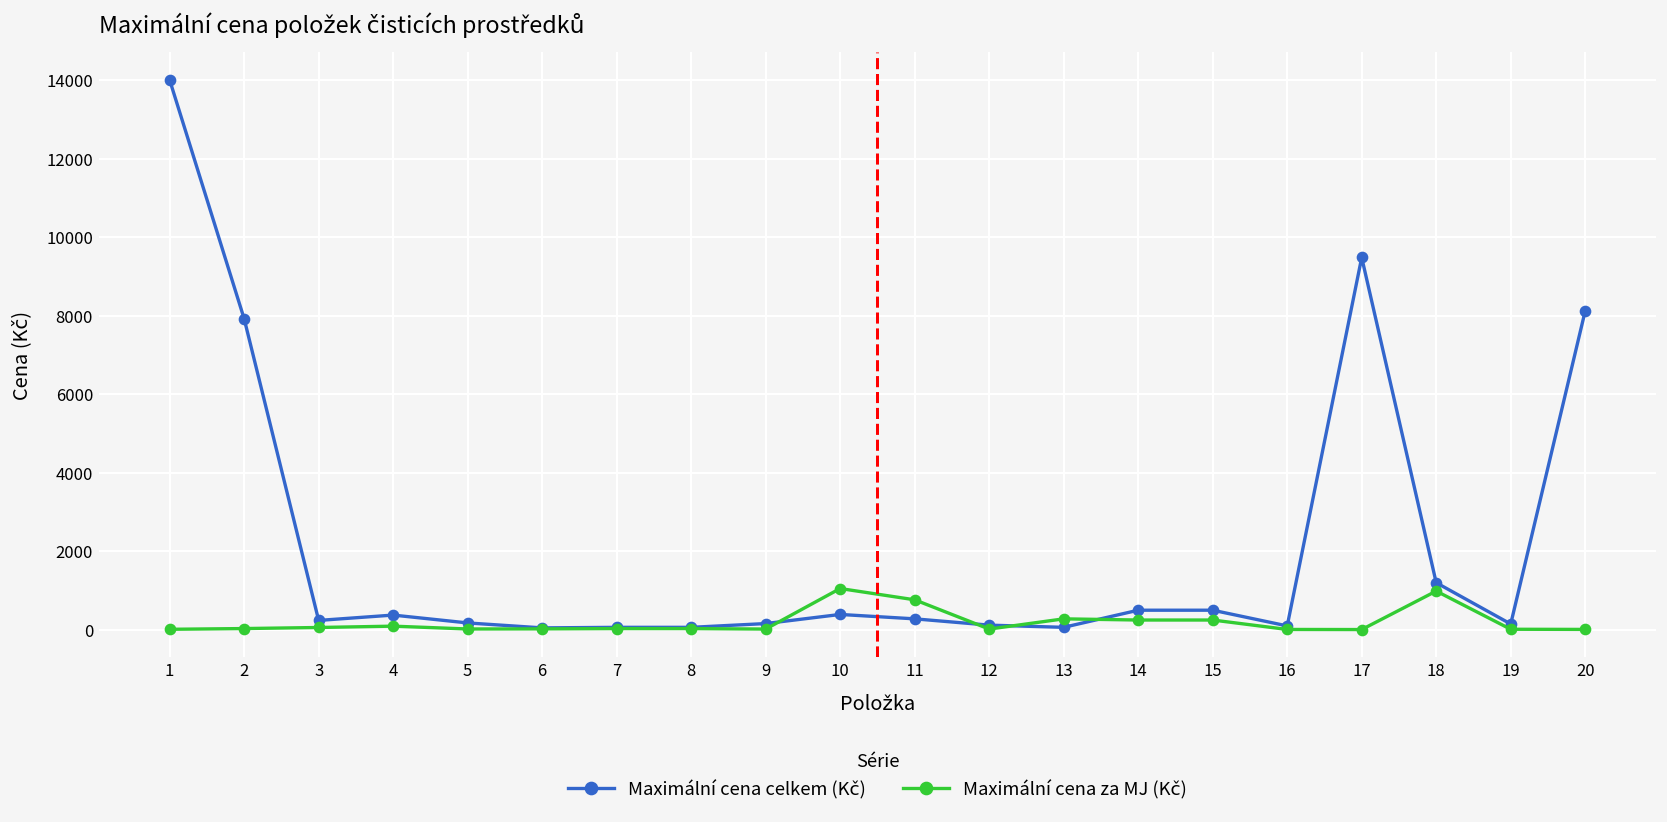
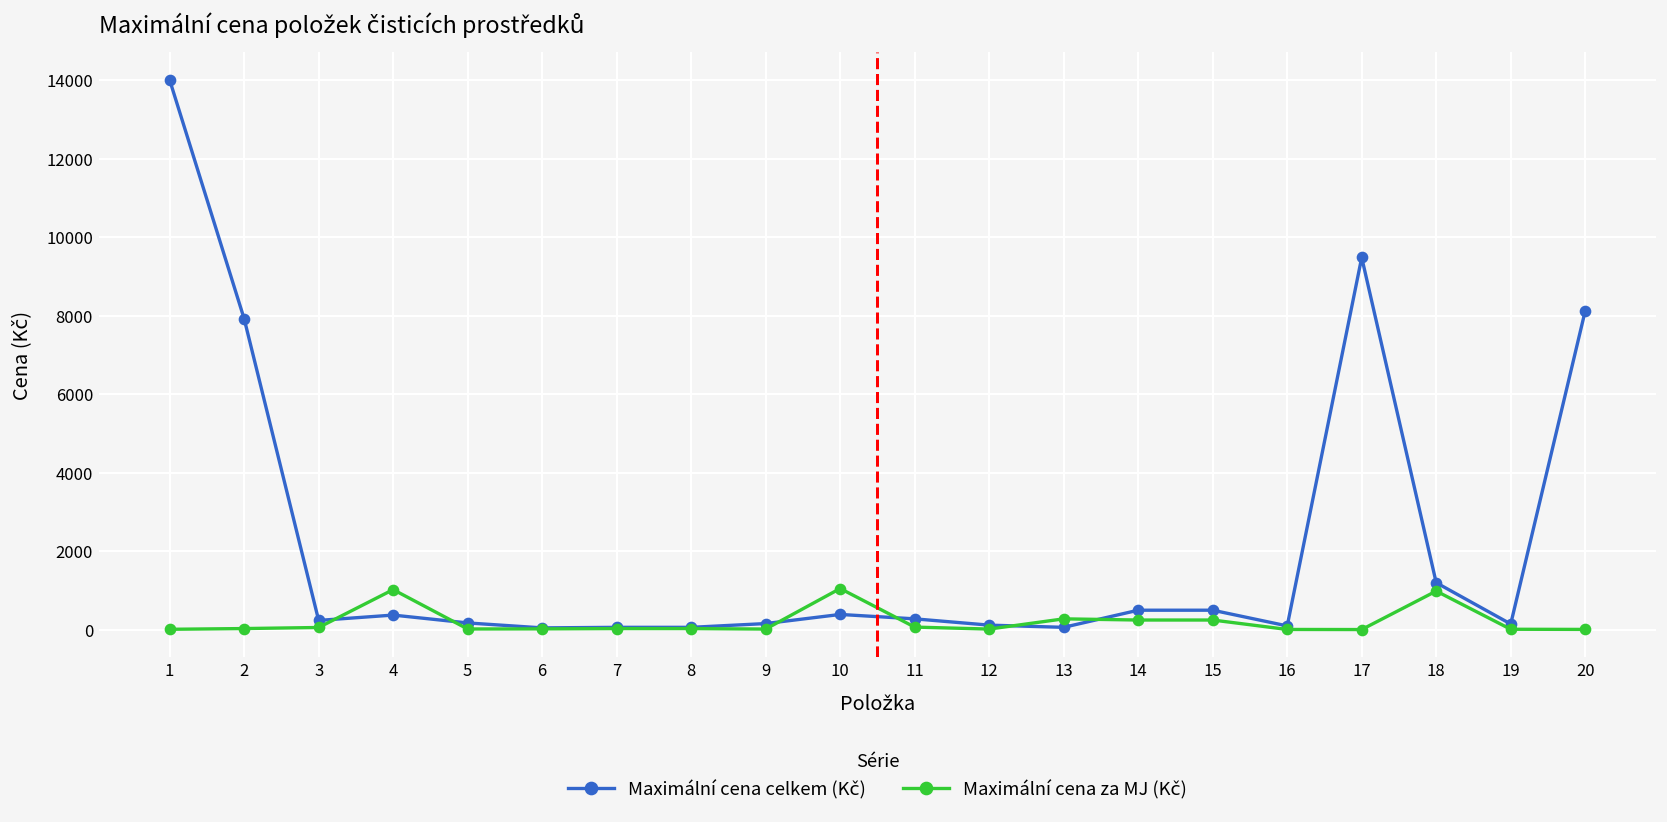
  {
    "Maximální cena celkem (Kč)": {
      "1": 14000,
      "2": 7900,
      "3": 200,
      "4": 400,
      "5": 200,
      "9": 200,
      "10": 400,
      "11": 300,
      "12": 100,
      "13": 100,
      "14": 500,
      "15": 500,
      "16": 100,
      "17": 9500,
      "18": 1200,
      "19": 100,
      "20": 8100
    },
    "Maximální cena za MJ (Kč)": {
      "1": 0,
      "2": 0,
      "3": 100,
-     "4": 100,
+     "4": 1000,
      "5": 0,
      "9": 0,
      "10": 1100,
-     "11": 800,
+     "11": 100,
      "12": 0,
      "13": 300,
      "14": 300,
      "15": 300,
      "16": 0,
      "17": 0,
      "18": 1000,
      "19": 0,
      "20": 0
    }
  }
